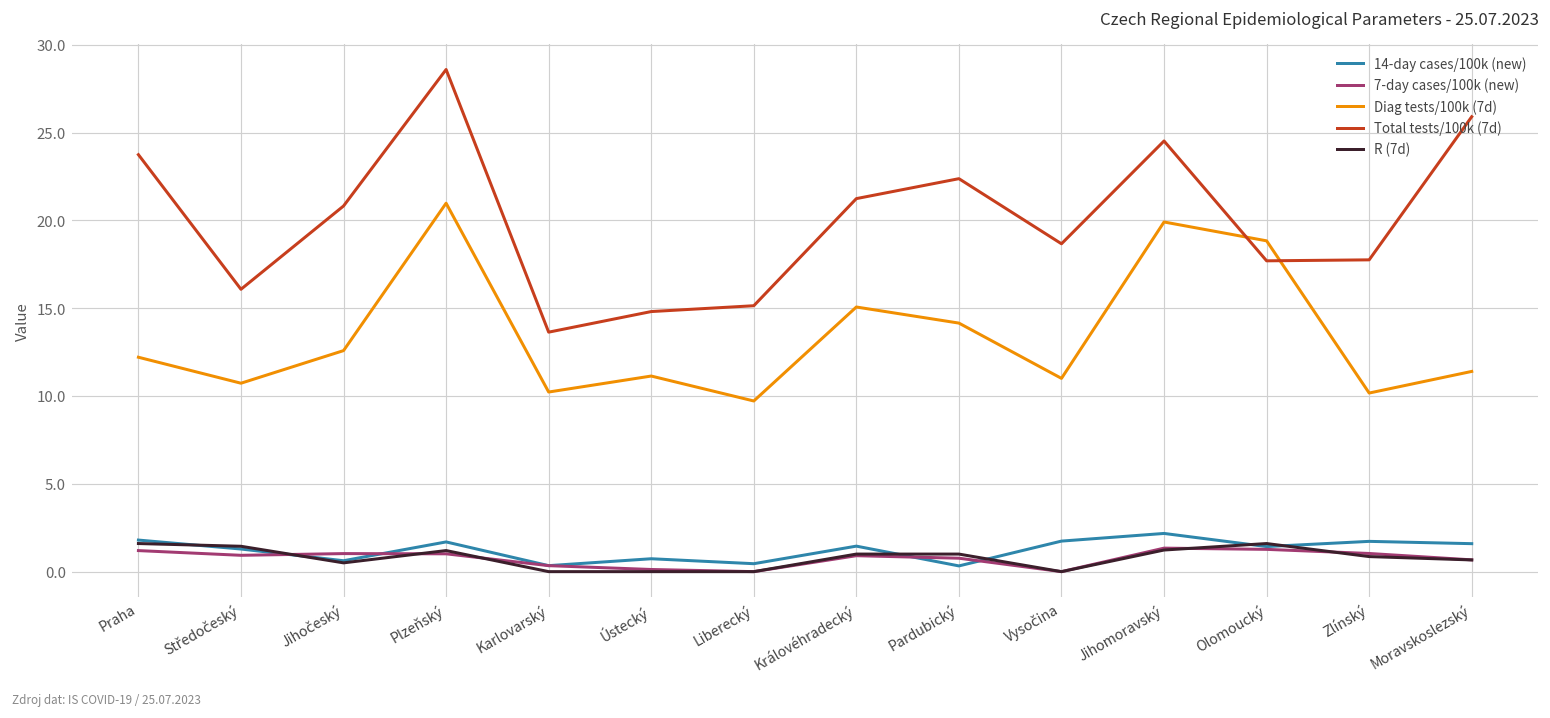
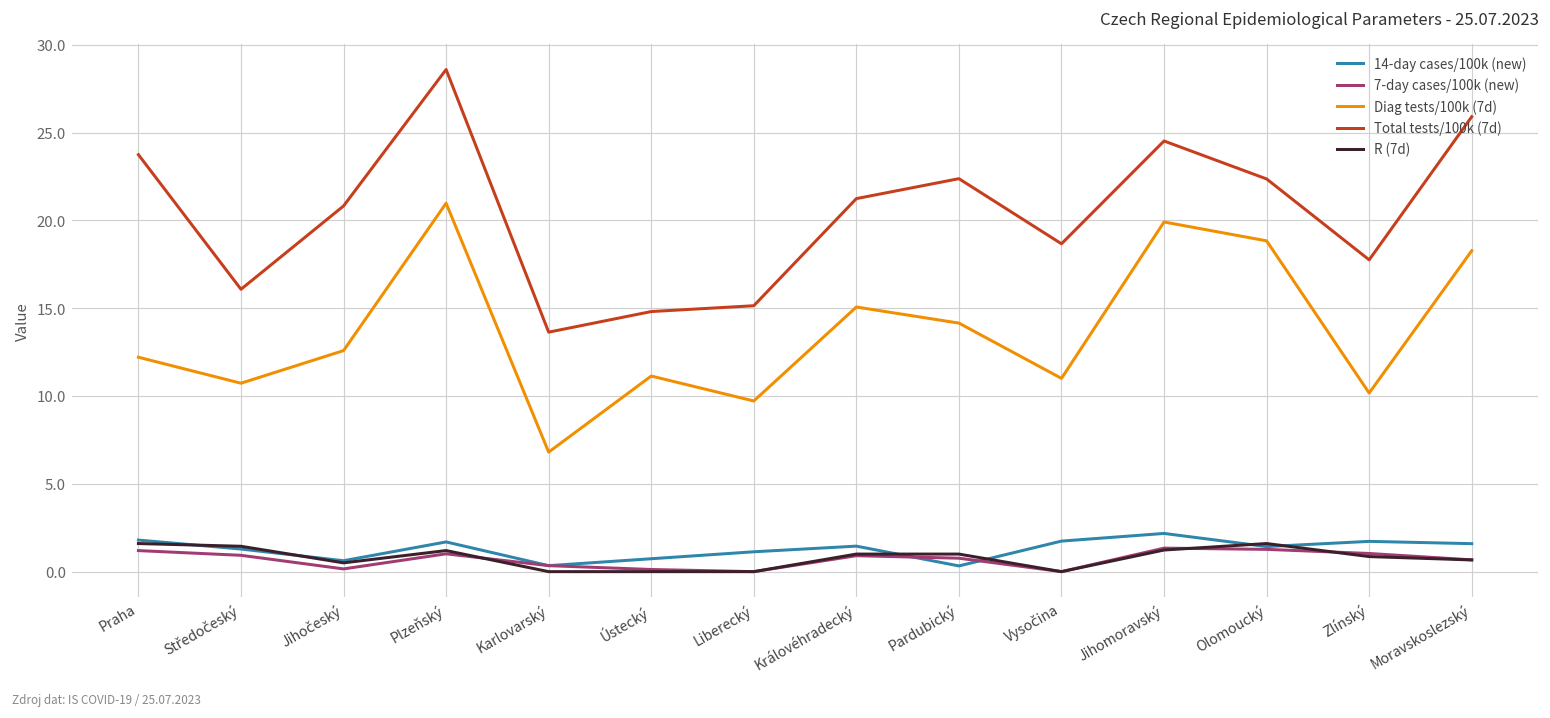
  {
    "14-day cases/100k (new)": {
      "Praha": 1.8,
      "Plzeňský": 1.7,
      "Ústecký": 0.7,
-     "Liberecký": 0.5,
+     "Liberecký": 1.1,
      "Královéhradecký": 1.5,
      "Pardubický": 0.3,
      "Vysočina": 1.7,
      "Jihomoravský": 2.2,
      "Zlínský": 1.7,
      "Moravskoslezský": 1.6
    },
    "7-day cases/100k (new)": {
      "Praha": 1.2,
      "Středočeský": 0.9,
-     "Jihočeský": 1.0,
+     "Jihočeský": 0.2,
      "Plzeňský": 1.0,
      "Pardubický": 0.8,
      "Zlínský": 1.0
    },
    "Diag tests/100k (7d)": {
      "Praha": 12.2,
      "Středočeský": 10.7,
      "Jihočeský": 12.6,
      "Plzeňský": 21.0,
-     "Karlovarský": 10.2,
+     "Karlovarský": 6.8,
      "Ústecký": 11.1,
      "Liberecký": 9.7,
      "Královéhradecký": 15.1,
      "Pardubický": 14.2,
      "Vysočina": 11.0,
      "Jihomoravský": 19.9,
      "Olomoucký": 18.8,
      "Zlínský": 10.2,
-     "Moravskoslezský": 11.4
+     "Moravskoslezský": 18.3
    },
    "Total tests/100k (7d)": {
      "Praha": 23.7,
      "Středočeský": 16.1,
      "Jihočeský": 20.8,
      "Plzeňský": 28.6,
      "Karlovarský": 13.6,
      "Ústecký": 14.8,
      "Liberecký": 15.1,
      "Královéhradecký": 21.2,
      "Pardubický": 22.4,
      "Vysočina": 18.7,
      "Jihomoravský": 24.5,
-     "Olomoucký": 17.7,
+     "Olomoucký": 22.4,
      "Zlínský": 17.8,
      "Moravskoslezský": 25.9
    },
    "R (7d)": {
      "Praha": 1.6,
      "Plzeňský": 1.2,
      "Karlovarský": 0.0,
      "Pardubický": 1.0,
      "Zlínský": 0.9
    }
  }
